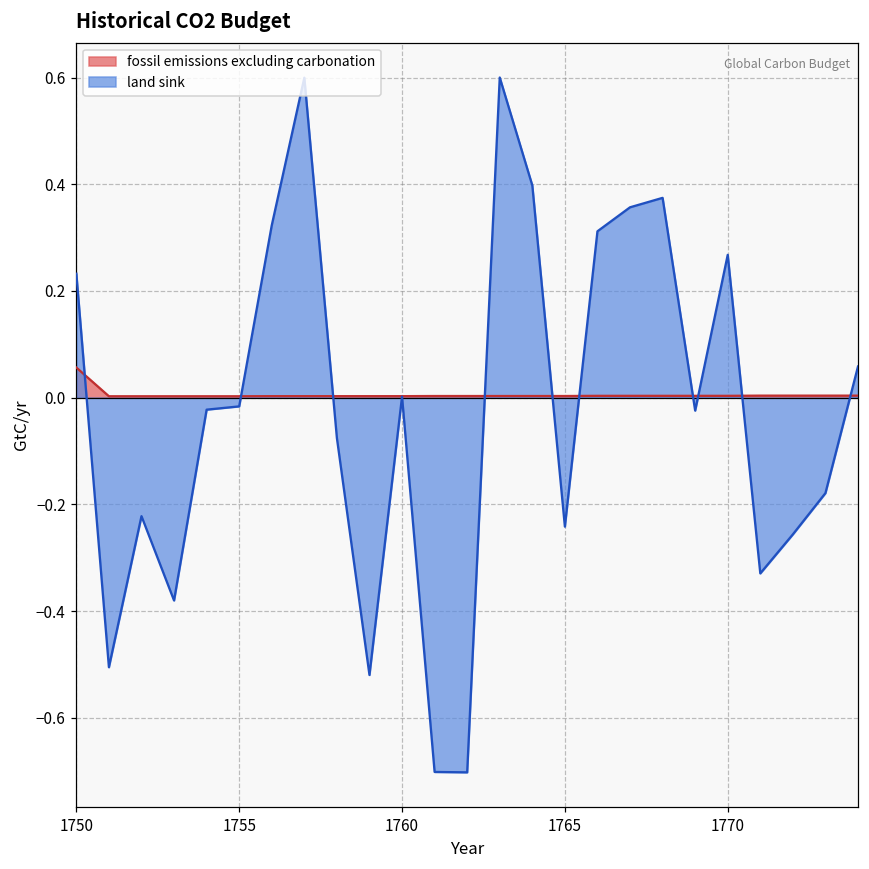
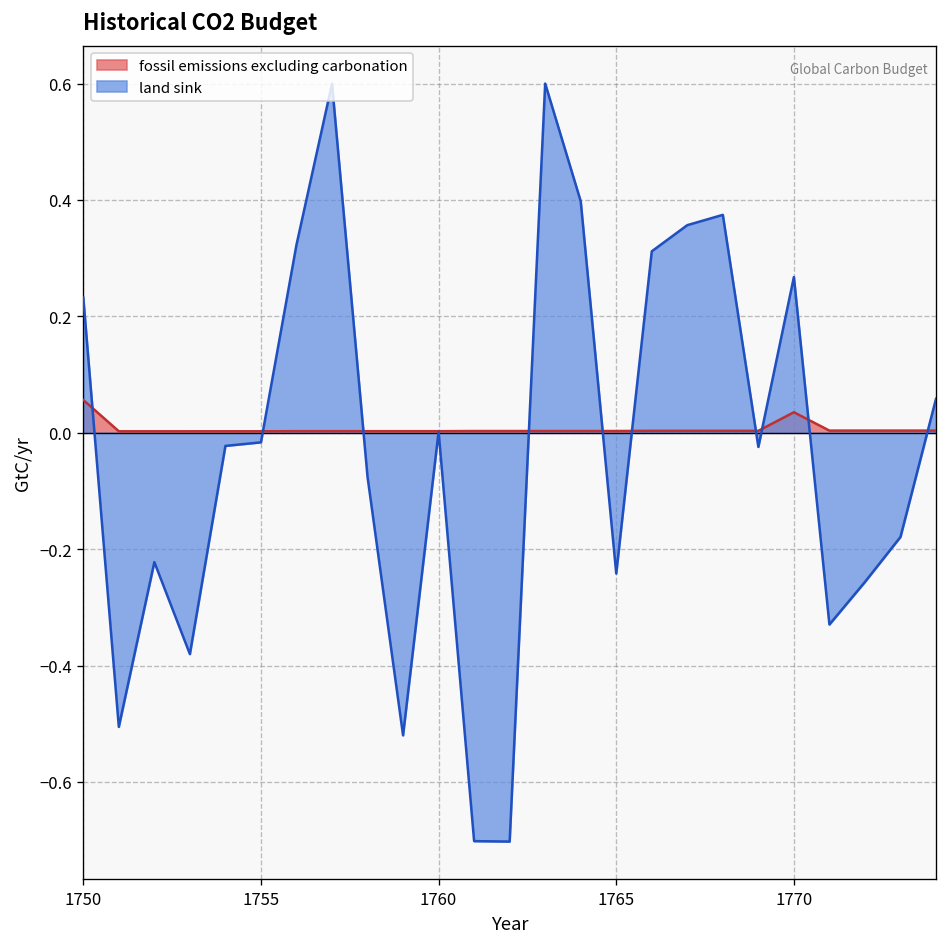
  {
    "fossil emissions excluding carbonation": {
      "1750": 0.06,
-     "1770": 0.00
+     "1770": 0.04
    }
  }
